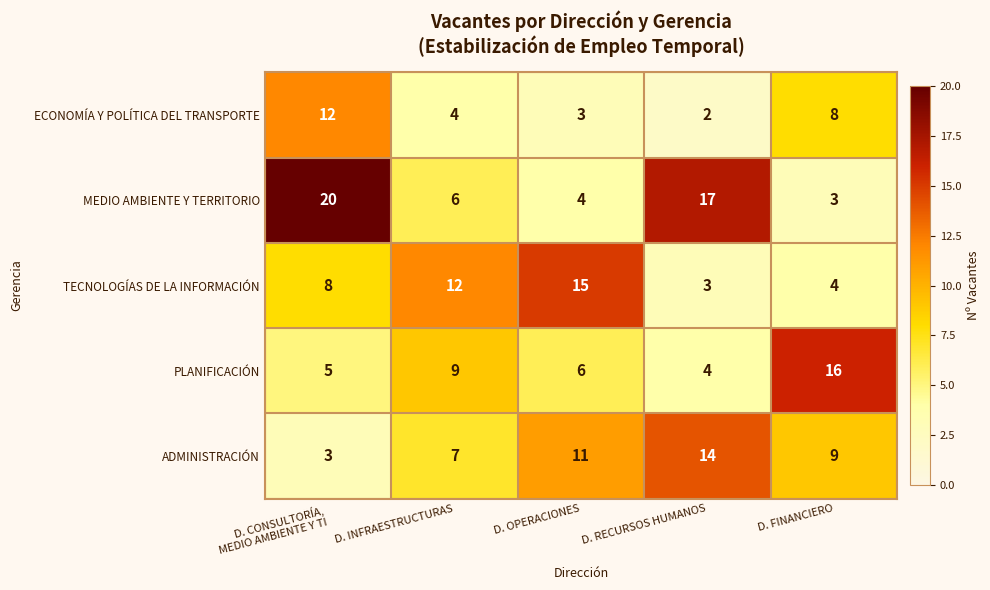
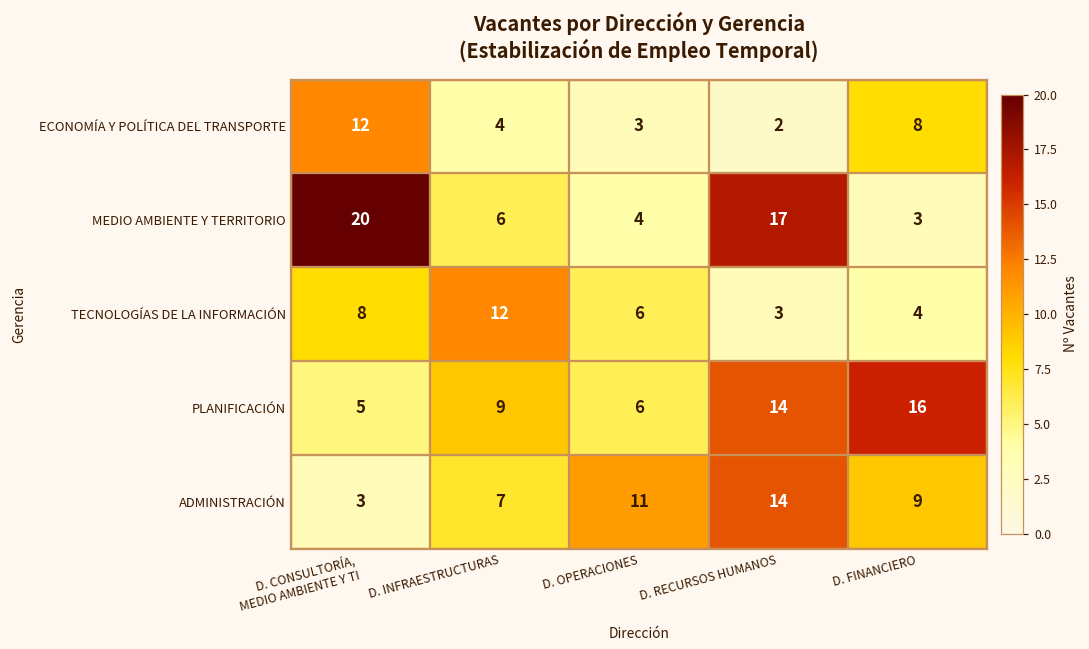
  {
    "ECONOMÍA Y POLÍTICA DEL TRANSPORTE": {
      "D. CONSULTORÍA, MEDIO AMBIENTE Y TI": 12,
      "D. INFRAESTRUCTURAS": 4,
      "D. OPERACIONES": 3,
      "D. RECURSOS HUMANOS": 2,
      "D. FINANCIERO": 8
    },
    "MEDIO AMBIENTE Y TERRITORIO": {
      "D. CONSULTORÍA, MEDIO AMBIENTE Y TI": 20,
      "D. INFRAESTRUCTURAS": 6,
      "D. OPERACIONES": 4,
      "D. RECURSOS HUMANOS": 17,
      "D. FINANCIERO": 3
    },
    "TECNOLOGÍAS DE LA INFORMACIÓN": {
      "D. CONSULTORÍA, MEDIO AMBIENTE Y TI": 8,
      "D. INFRAESTRUCTURAS": 12,
-     "D. OPERACIONES": 15,
+     "D. OPERACIONES": 6,
      "D. RECURSOS HUMANOS": 3,
      "D. FINANCIERO": 4
    },
    "PLANIFICACIÓN": {
      "D. CONSULTORÍA, MEDIO AMBIENTE Y TI": 5,
      "D. INFRAESTRUCTURAS": 9,
      "D. OPERACIONES": 6,
-     "D. RECURSOS HUMANOS": 4,
+     "D. RECURSOS HUMANOS": 14,
      "D. FINANCIERO": 16
    },
    "ADMINISTRACIÓN": {
      "D. CONSULTORÍA, MEDIO AMBIENTE Y TI": 3,
      "D. INFRAESTRUCTURAS": 7,
      "D. OPERACIONES": 11,
      "D. RECURSOS HUMANOS": 14,
      "D. FINANCIERO": 9
    }
  }
